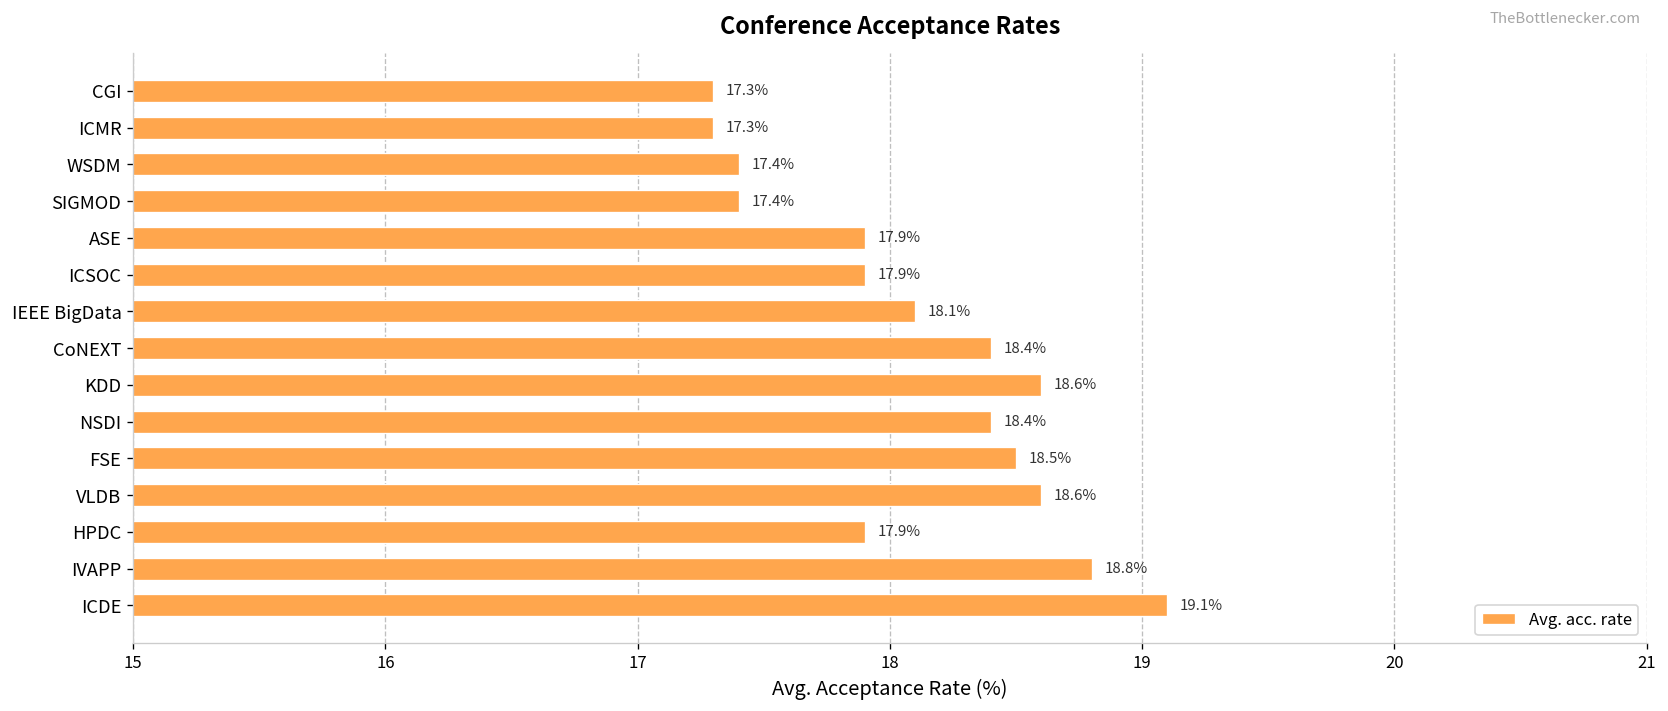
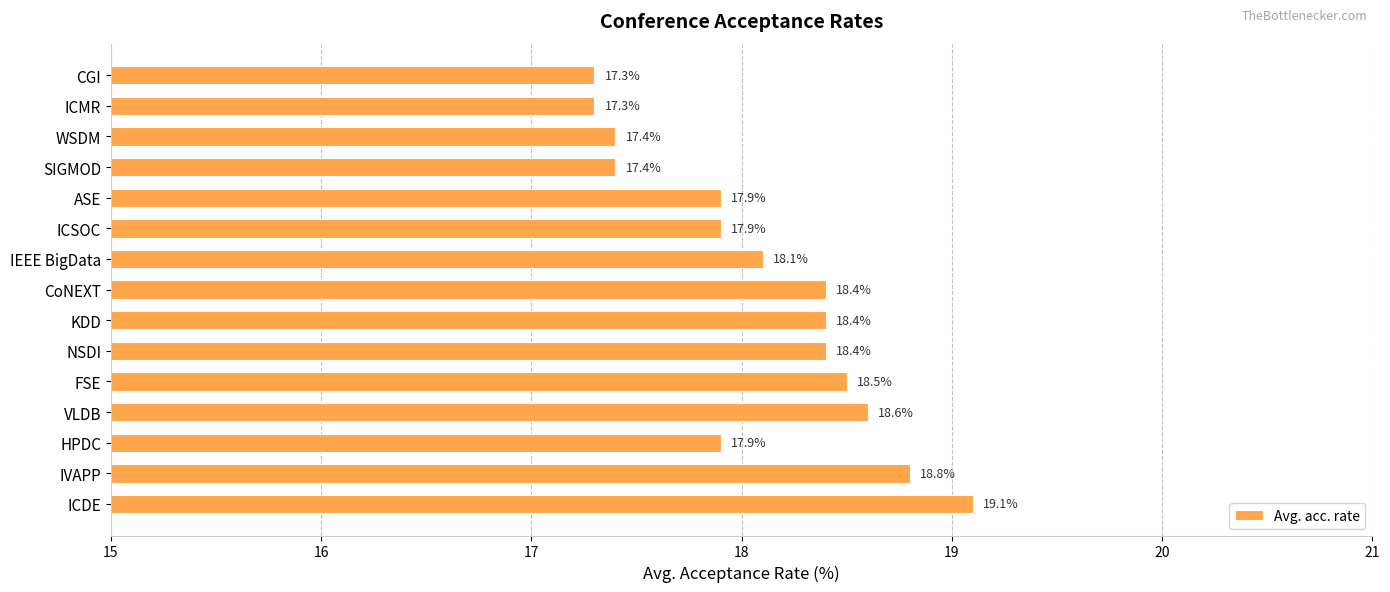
  {
    "CGI": "17.3%",
    "ICMR": "17.3%",
    "WSDM": "17.4%",
    "SIGMOD": "17.4%",
    "ASE": "17.9%",
    "ICSOC": "17.9%",
    "IEEE BigData": "18.1%",
    "CoNEXT": "18.4%",
-   "KDD": "18.6%",
+   "KDD": "18.4%",
    "NSDI": "18.4%",
    "FSE": "18.5%",
    "VLDB": "18.6%",
    "HPDC": "17.9%",
    "IVAPP": "18.8%",
    "ICDE": "19.1%"
  }
